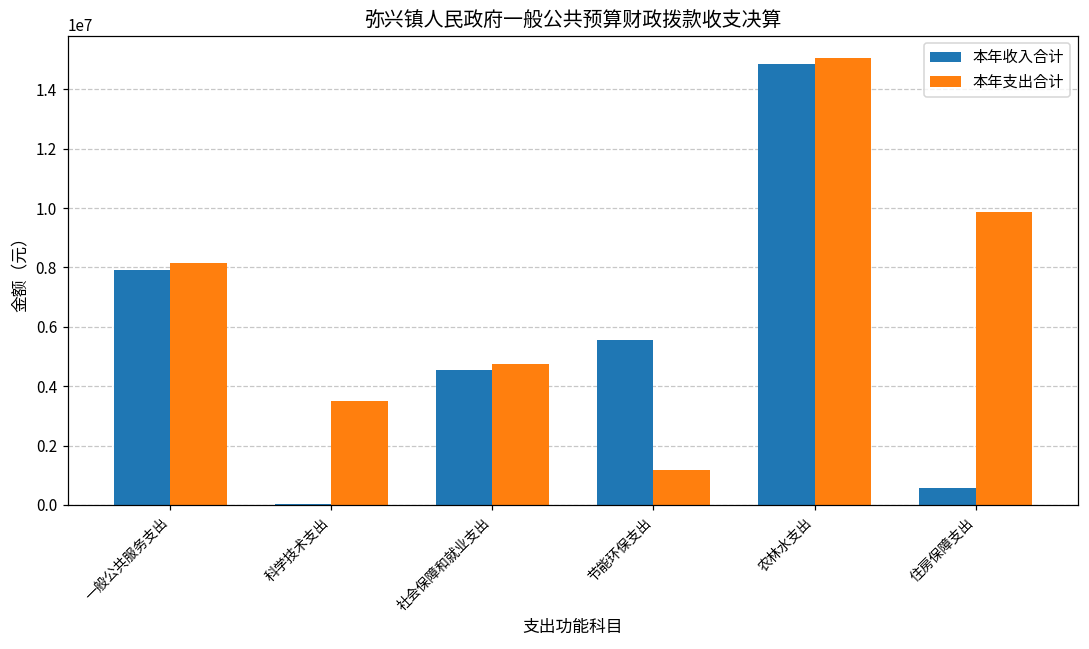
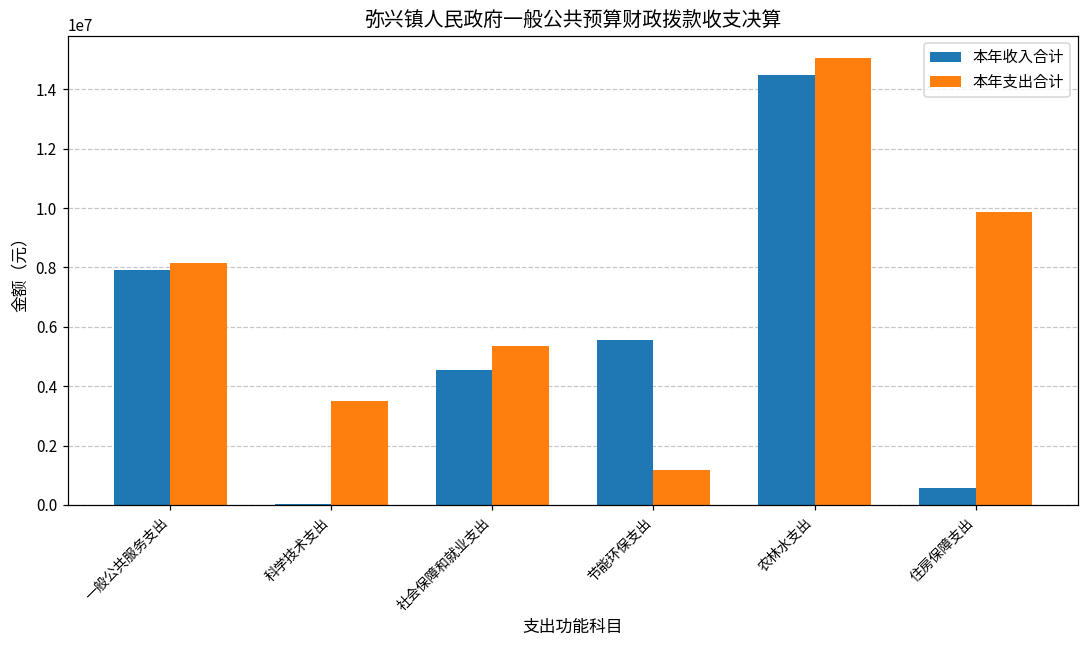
  {
    "本年收入合计": {
      "一般公共服务支出": 7900000,
      "社会保障和就业支出": 4500000,
      "节能环保支出": 5500000,
-     "农林水支出": 14900000,
+     "农林水支出": 14500000,
      "住房保障支出": 600000
    },
    "本年支出合计": {
      "一般公共服务支出": 8100000,
      "科学技术支出": 3500000,
-     "社会保障和就业支出": 4800000,
+     "社会保障和就业支出": 5300000,
      "节能环保支出": 1200000,
      "农林水支出": 15100000,
      "住房保障支出": 9900000
    }
  }
